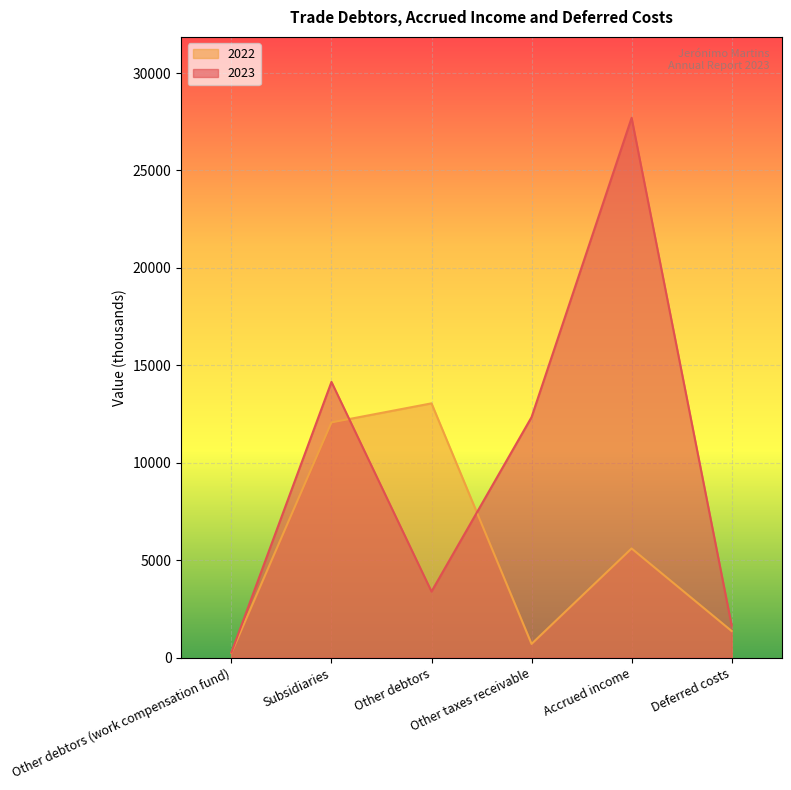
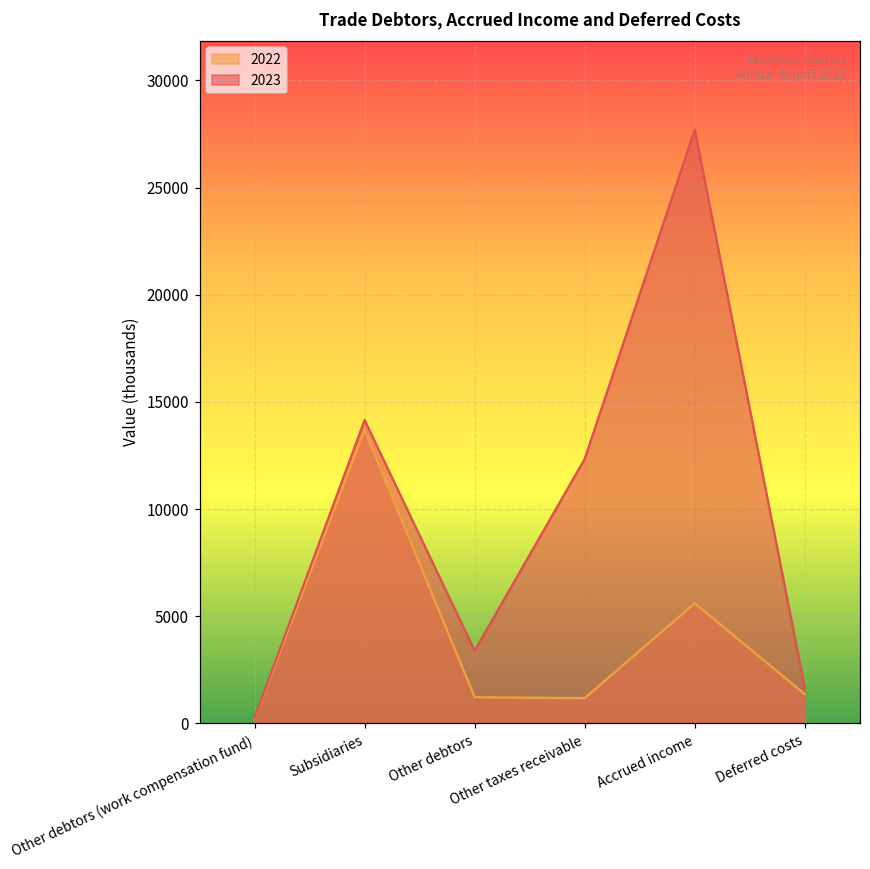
  {
    "2022": {
-     "Subsidiaries": 12100,
-     "Other debtors": 13000,
-     "Other taxes receivable": 700,
+     "Subsidiaries": 13700,
+     "Other debtors": 1200,
+     "Other taxes receivable": 1200,
      "Accrued income": 5600,
      "Deferred costs": 1400
    },
    "2023": {
      "Subsidiaries": 14100,
      "Other debtors": 3400,
      "Other taxes receivable": 12300,
      "Accrued income": 27700,
      "Deferred costs": 1700
    }
  }
